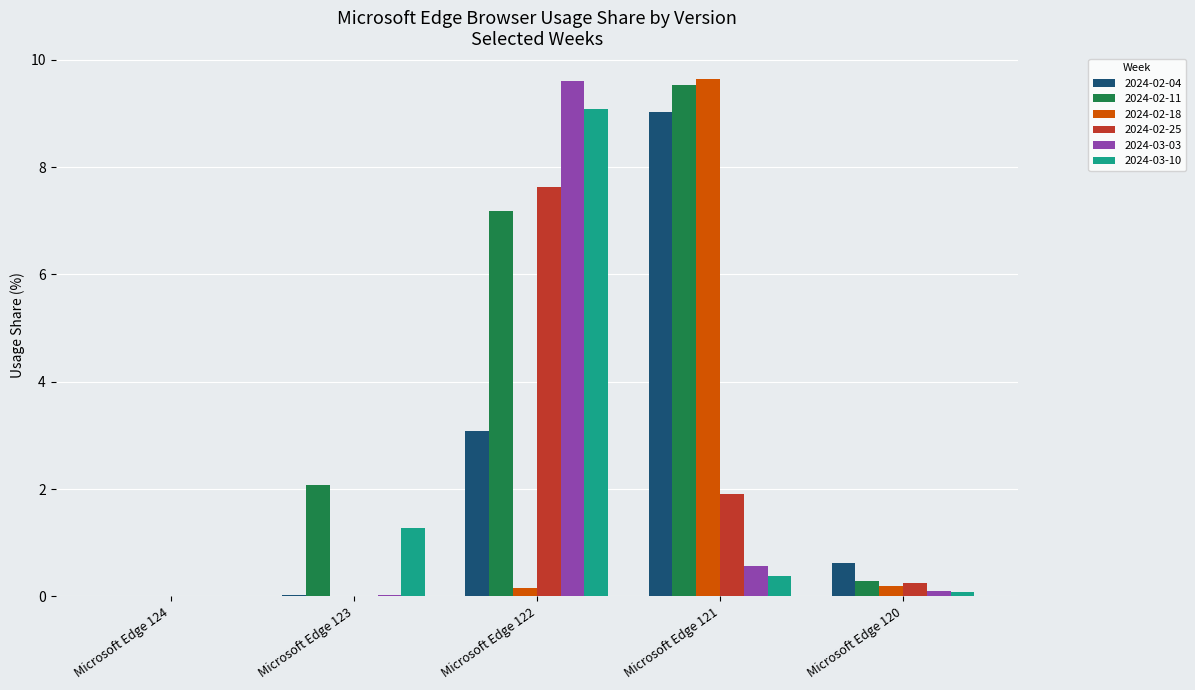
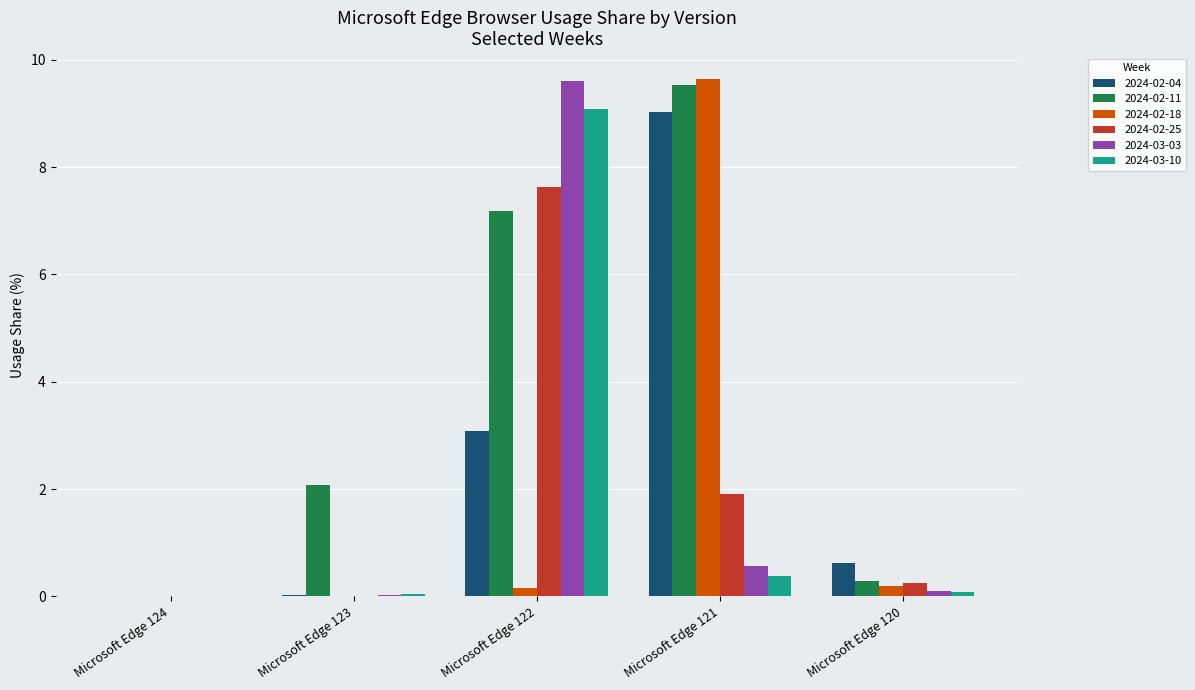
  {
    "2024-02-04": {
      "Microsoft Edge 124": 0.0,
      "Microsoft Edge 122": 3.1,
      "Microsoft Edge 121": 9.0,
      "Microsoft Edge 120": 0.6
    },
    "2024-02-11": {
      "Microsoft Edge 124": 0.0,
      "Microsoft Edge 123": 2.1,
      "Microsoft Edge 122": 7.2,
      "Microsoft Edge 121": 9.5,
      "Microsoft Edge 120": 0.3
    },
    "2024-03-03": {
      "Microsoft Edge 124": 0.0,
      "Microsoft Edge 122": 9.6,
      "Microsoft Edge 121": 0.6,
      "Microsoft Edge 120": 0.1
    },
    "2024-03-10": {
-     "Microsoft Edge 123": 1.3,
+     "Microsoft Edge 123": 0.1,
      "Microsoft Edge 122": 9.1,
      "Microsoft Edge 121": 0.4,
      "Microsoft Edge 120": 0.1
    }
  }
